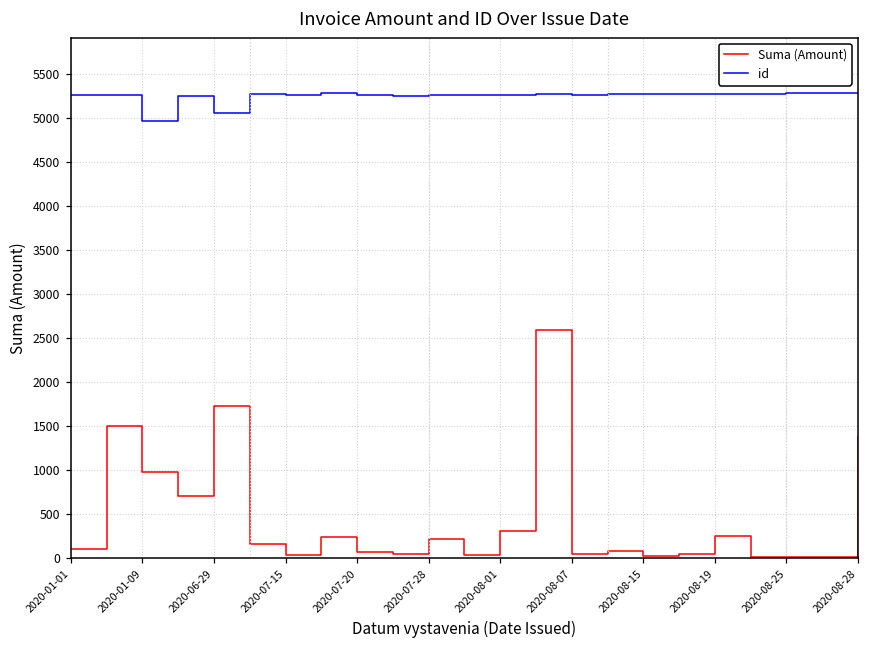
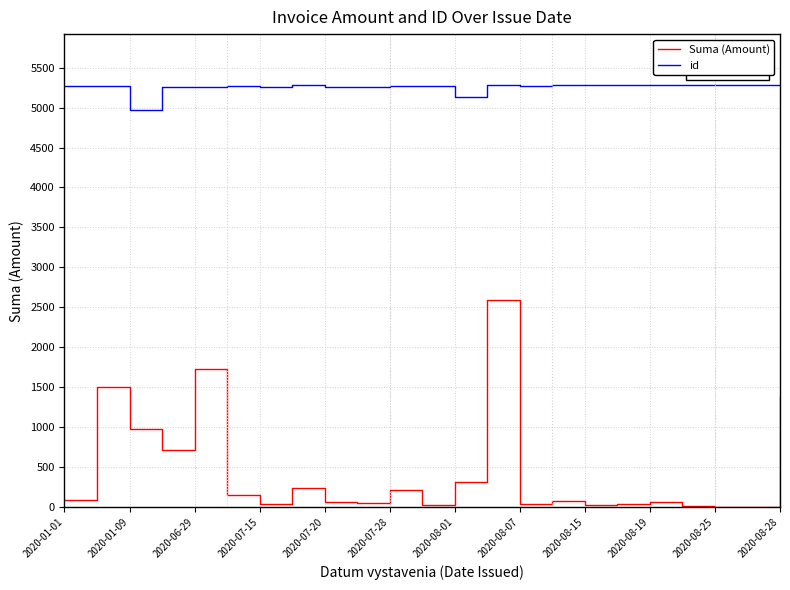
  {
    "Suma (Amount)": {
      "2020-01-01": 100,
      "2020-01-09": 1000,
      "2020-06-29": 1700,
      "2020-07-15": 0,
      "2020-07-20": 100,
      "2020-07-28": 200,
      "2020-08-01": 300,
      "2020-08-07": 0,
      "2020-08-15": 0,
-     "2020-08-19": 300,
+     "2020-08-19": 100,
      "2020-08-25": 0,
      "2020-08-28": 1400
    },
    "id": {
      "2020-01-01": 5300,
      "2020-01-09": 5000,
-     "2020-06-29": 5100,
+     "2020-06-29": 5300,
      "2020-07-15": 5300,
      "2020-07-20": 5300,
      "2020-07-28": 5300,
-     "2020-08-01": 5300,
+     "2020-08-01": 5100,
      "2020-08-07": 5300,
      "2020-08-15": 5300,
      "2020-08-19": 5300,
      "2020-08-28": 5300
    }
  }
